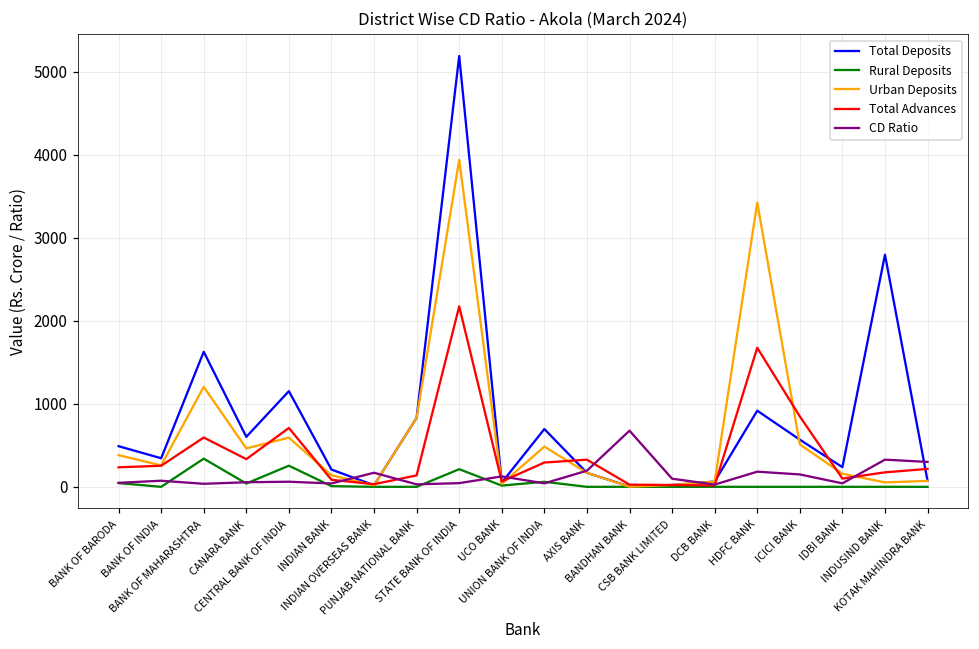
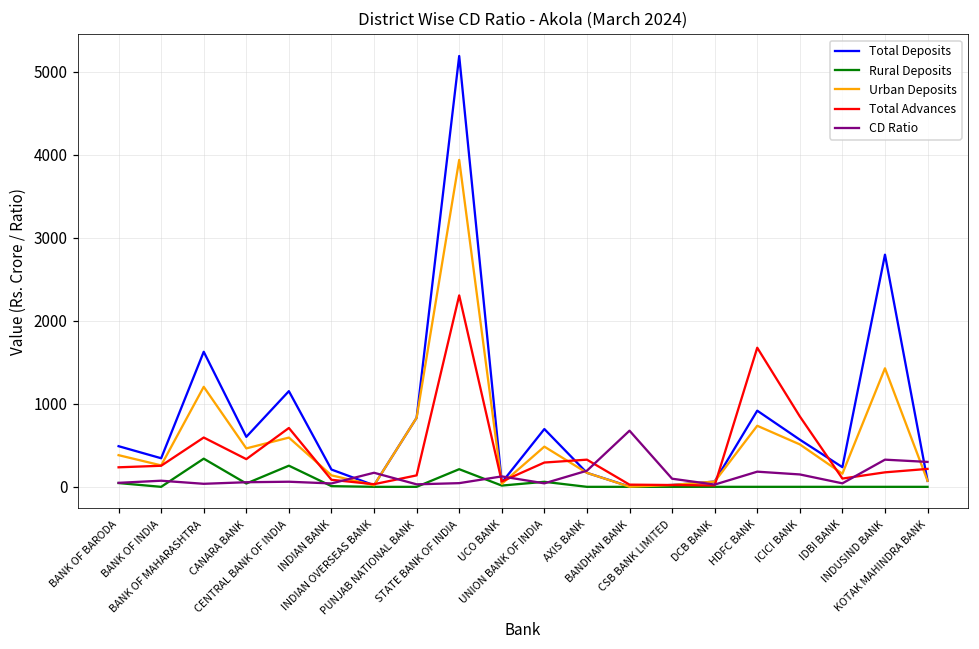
  {
    "Total Deposits": {
      "BANK OF BARODA": 500,
      "BANK OF INDIA": 300,
      "BANK OF MAHARASHTRA": 1600,
      "CANARA BANK": 600,
      "CENTRAL BANK OF INDIA": 1200,
      "INDIAN BANK": 200,
      "STATE BANK OF INDIA": 5200,
      "UNION BANK OF INDIA": 700,
      "HDFC BANK": 900,
      "ICICI BANK": 600,
      "IDBI BANK": 200,
      "INDUSIND BANK": 2800
    },
    "Rural Deposits": {
      "BANK OF INDIA": 0,
      "BANK OF MAHARASHTRA": 300,
      "CENTRAL BANK OF INDIA": 300,
      "STATE BANK OF INDIA": 200,
      "AXIS BANK": 0,
      "HDFC BANK": 0,
      "ICICI BANK": 0,
      "IDBI BANK": 0,
      "INDUSIND BANK": 0,
      "KOTAK MAHINDRA BANK": 0
    },
    "Urban Deposits": {
      "BANK OF BARODA": 400,
      "BANK OF MAHARASHTRA": 1200,
      "CANARA BANK": 500,
      "CENTRAL BANK OF INDIA": 600,
      "INDIAN BANK": 100,
      "STATE BANK OF INDIA": 3900,
      "UNION BANK OF INDIA": 500,
-     "HDFC BANK": 3400,
+     "HDFC BANK": 700,
      "ICICI BANK": 500,
      "IDBI BANK": 200,
-     "INDUSIND BANK": 100
+     "INDUSIND BANK": 1400
    },
    "Total Advances": {
      "BANK OF BARODA": 200,
      "BANK OF MAHARASHTRA": 600,
      "CANARA BANK": 300,
      "CENTRAL BANK OF INDIA": 700,
      "INDIAN BANK": 100,
      "PUNJAB NATIONAL BANK": 100,
-     "STATE BANK OF INDIA": 2200,
+     "STATE BANK OF INDIA": 2300,
      "UNION BANK OF INDIA": 300,
      "AXIS BANK": 300,
      "HDFC BANK": 1700,
      "ICICI BANK": 800,
      "IDBI BANK": 100,
      "INDUSIND BANK": 200,
      "KOTAK MAHINDRA BANK": 200
    },
    "CD Ratio": {
      "BANK OF INDIA": 100,
      "BANK OF MAHARASHTRA": 0,
      "CENTRAL BANK OF INDIA": 100,
      "INDIAN OVERSEAS BANK": 200,
      "STATE BANK OF INDIA": 0,
      "UCO BANK": 100,
      "BANDHAN BANK": 700,
      "CSB BANK LIMITED": 100,
      "HDFC BANK": 200,
      "ICICI BANK": 100,
      "IDBI BANK": 0,
      "INDUSIND BANK": 300,
      "KOTAK MAHINDRA BANK": 300
    }
  }
